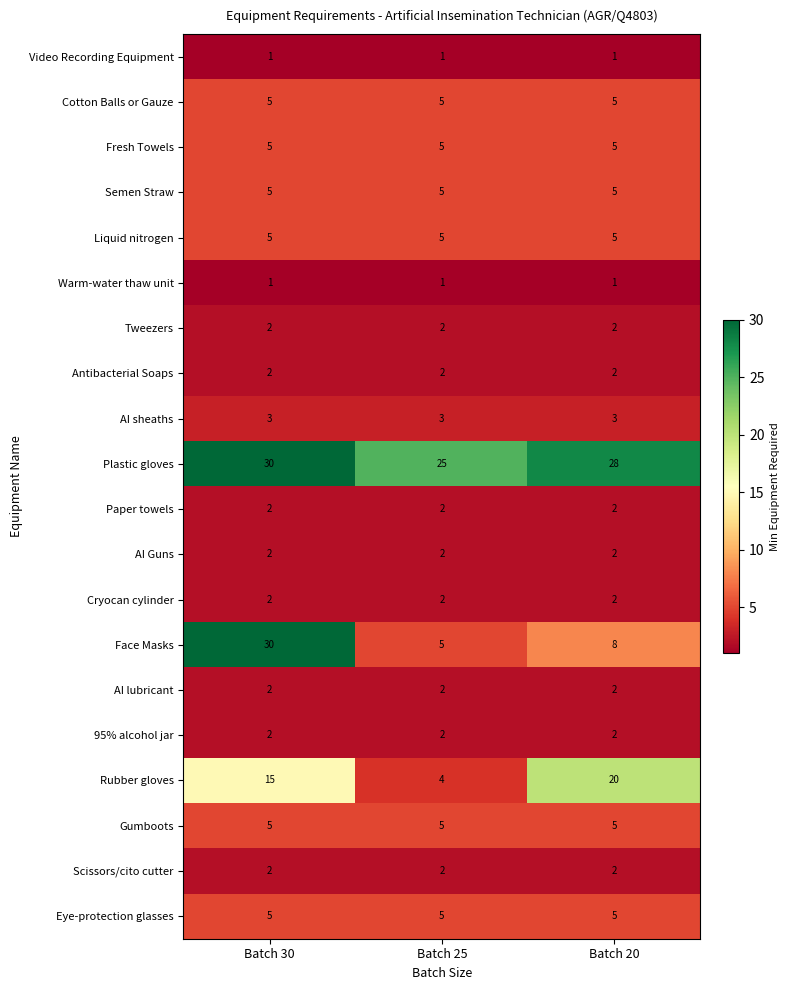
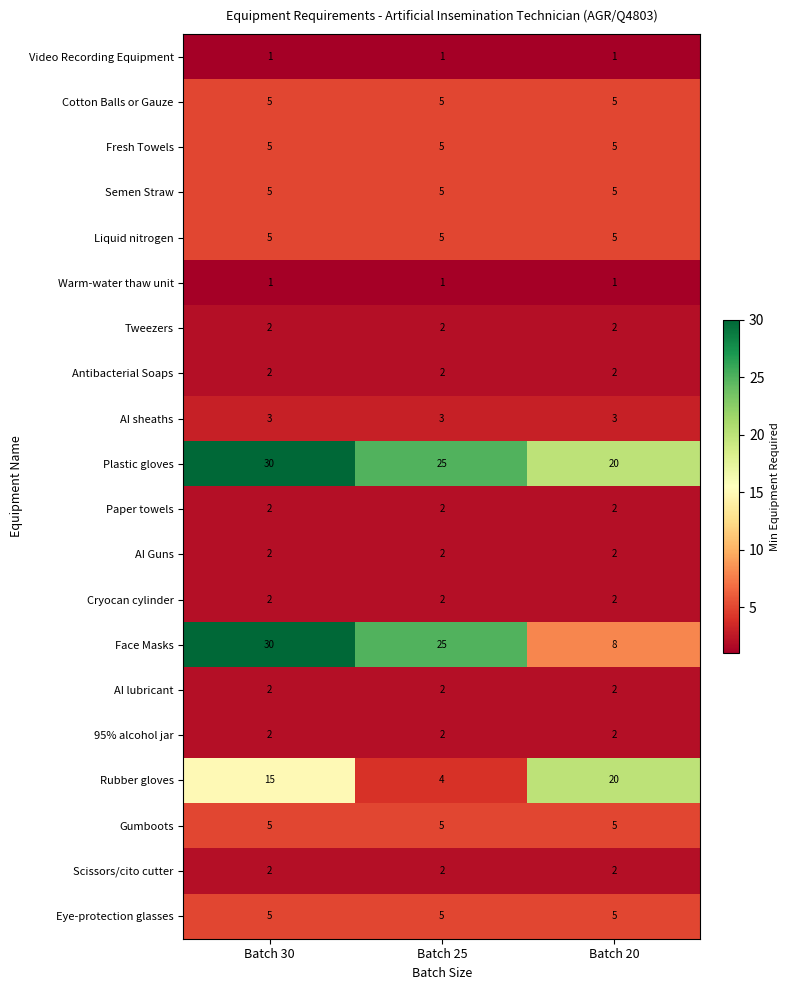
  {
    "Video Recording Equipment": {
      "Batch 30": 1,
      "Batch 25": 1,
      "Batch 20": 1
    },
    "Cotton Balls or Gauze": {
      "Batch 30": 5,
      "Batch 25": 5,
      "Batch 20": 5
    },
    "Fresh Towels": {
      "Batch 30": 5,
      "Batch 25": 5,
      "Batch 20": 5
    },
    "Semen Straw": {
      "Batch 30": 5,
      "Batch 25": 5,
      "Batch 20": 5
    },
    "Liquid nitrogen": {
      "Batch 30": 5,
      "Batch 25": 5,
      "Batch 20": 5
    },
    "Warm-water thaw unit": {
      "Batch 30": 1,
      "Batch 25": 1,
      "Batch 20": 1
    },
    "Tweezers": {
      "Batch 30": 2,
      "Batch 25": 2,
      "Batch 20": 2
    },
    "Antibacterial Soaps": {
      "Batch 30": 2,
      "Batch 25": 2,
      "Batch 20": 2
    },
    "AI sheaths": {
      "Batch 30": 3,
      "Batch 25": 3,
      "Batch 20": 3
    },
    "Plastic gloves": {
      "Batch 30": 30,
      "Batch 25": 25,
-     "Batch 20": 28
+     "Batch 20": 20
    },
    "Paper towels": {
      "Batch 30": 2,
      "Batch 25": 2,
      "Batch 20": 2
    },
    "AI Guns": {
      "Batch 30": 2,
      "Batch 25": 2,
      "Batch 20": 2
    },
    "Cryocan cylinder": {
      "Batch 30": 2,
      "Batch 25": 2,
      "Batch 20": 2
    },
    "Face Masks": {
      "Batch 30": 30,
-     "Batch 25": 5,
+     "Batch 25": 25,
      "Batch 20": 8
    },
    "AI lubricant": {
      "Batch 30": 2,
      "Batch 25": 2,
      "Batch 20": 2
    },
    "95% alcohol jar": {
      "Batch 30": 2,
      "Batch 25": 2,
      "Batch 20": 2
    },
    "Rubber gloves": {
      "Batch 30": 15,
      "Batch 25": 4,
      "Batch 20": 20
    },
    "Gumboots": {
      "Batch 30": 5,
      "Batch 25": 5,
      "Batch 20": 5
    },
    "Scissors/cito cutter": {
      "Batch 30": 2,
      "Batch 25": 2,
      "Batch 20": 2
    },
    "Eye-protection glasses": {
      "Batch 30": 5,
      "Batch 25": 5,
      "Batch 20": 5
    }
  }
